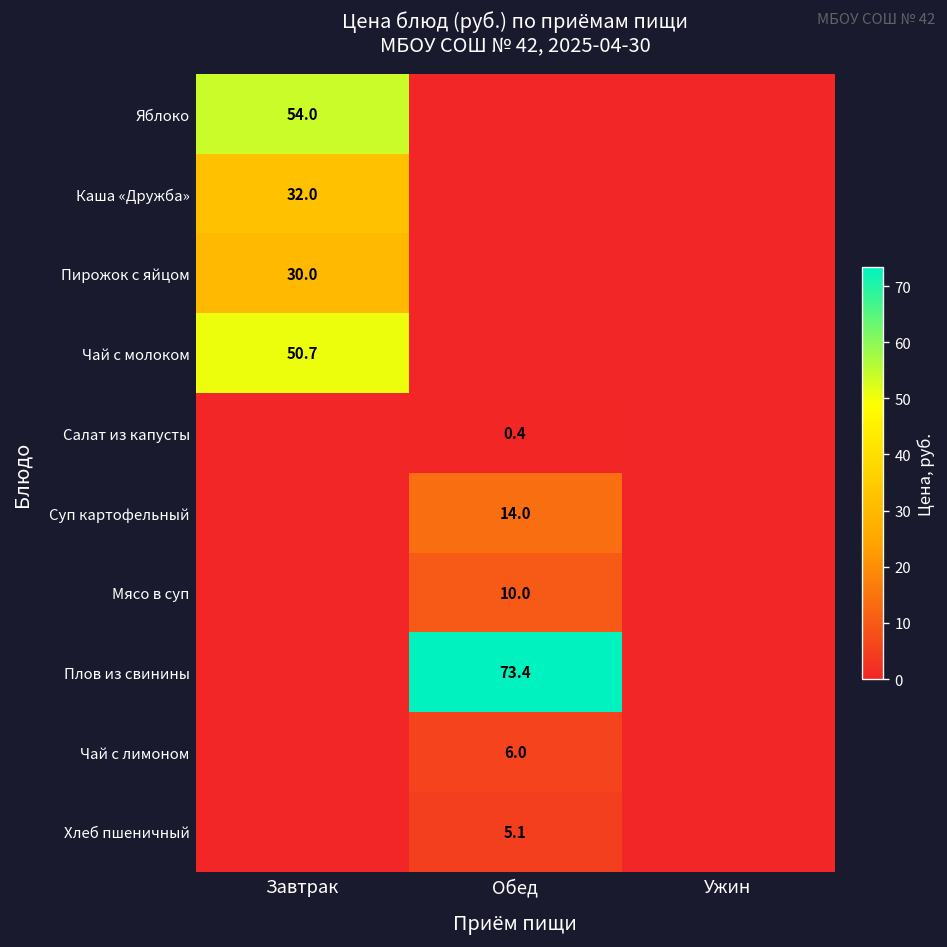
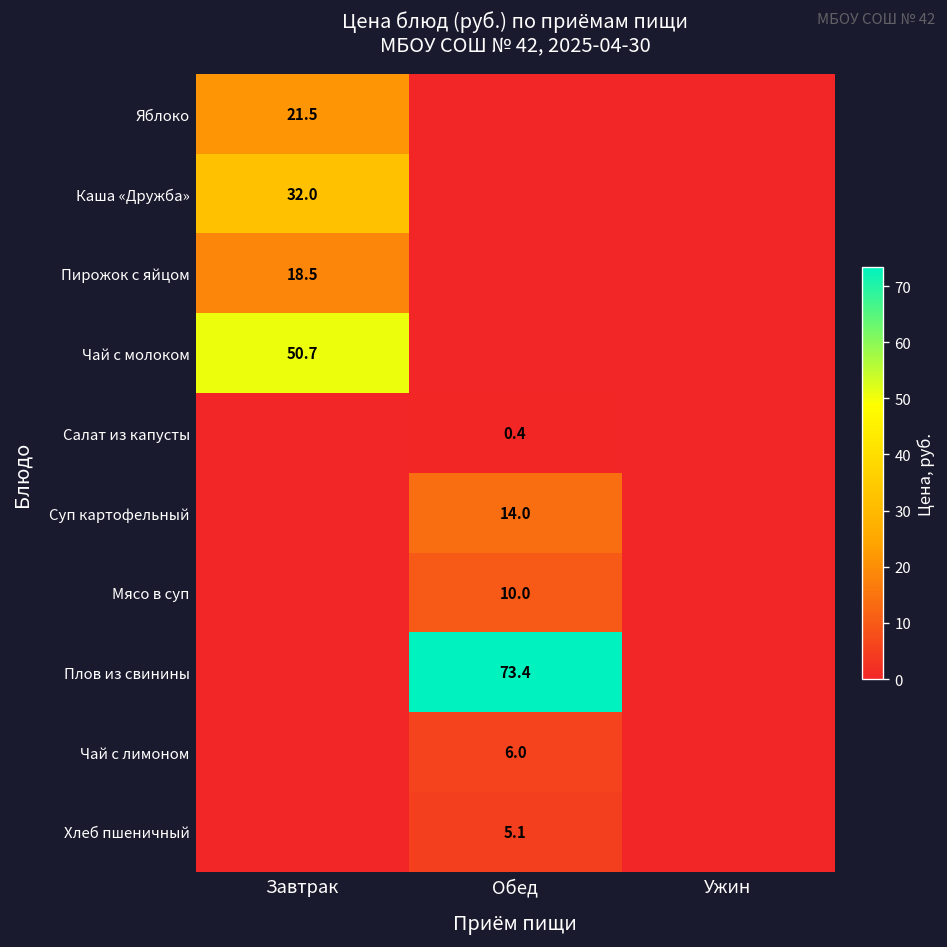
  {
    "Яблоко": {
-     "Завтрак": 54.0
+     "Завтрак": 21.5
    },
    "Каша «Дружба»": {
      "Завтрак": 32.0
    },
    "Пирожок с яйцом": {
-     "Завтрак": 30.0
+     "Завтрак": 18.5
    },
    "Чай с молоком": {
      "Завтрак": 50.7
    },
    "Салат из капусты": {
      "Обед": 0.4
    },
    "Суп картофельный": {
      "Обед": 14.0
    },
    "Мясо в суп": {
      "Обед": 10.0
    },
    "Плов из свинины": {
      "Обед": 73.4
    },
    "Чай с лимоном": {
      "Обед": 6.0
    },
    "Хлеб пшеничный": {
      "Обед": 5.1
    }
  }
